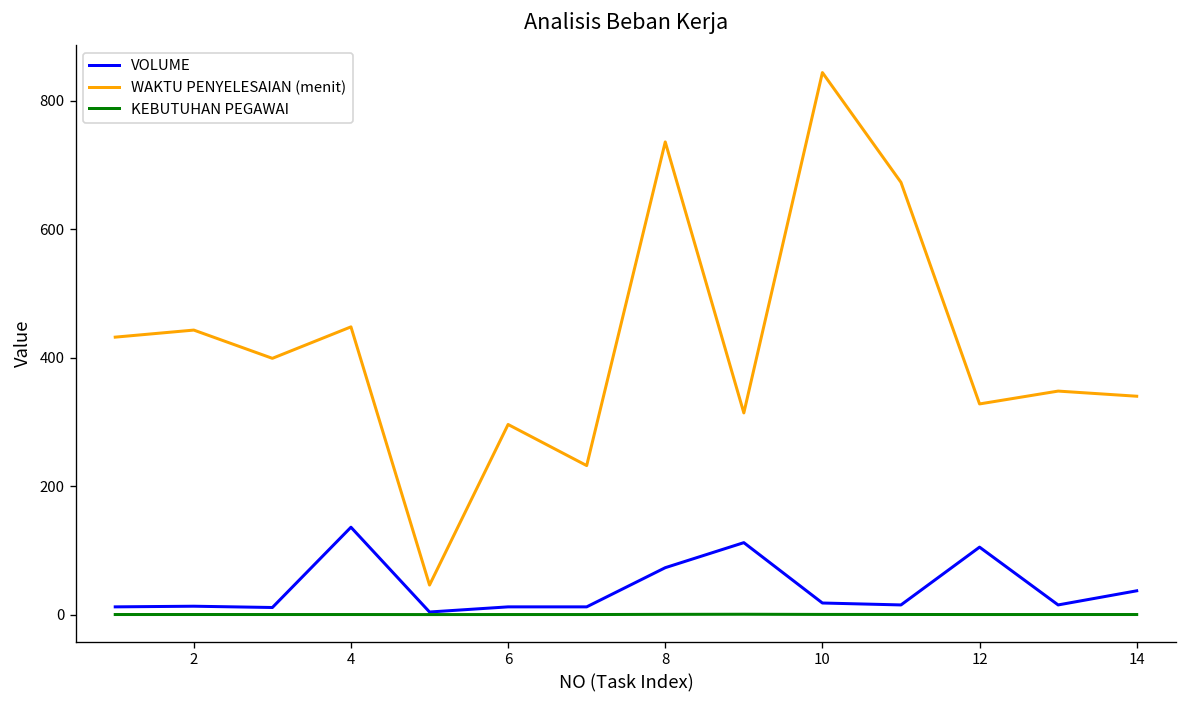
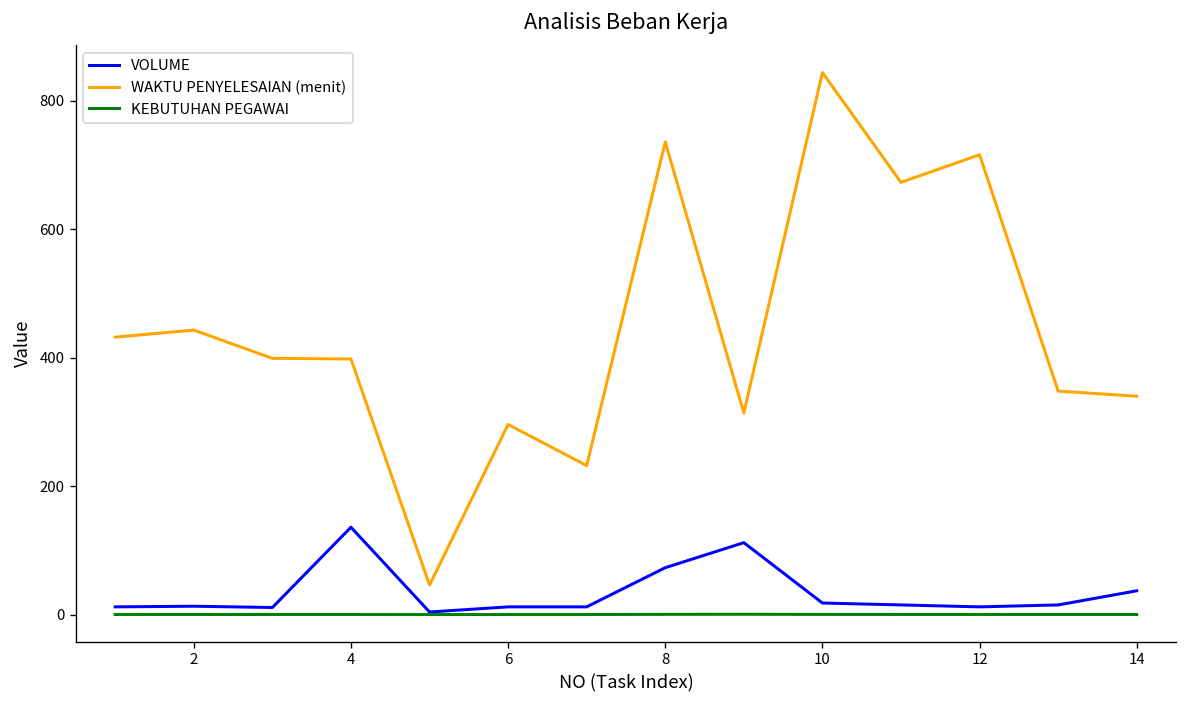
  {
    "VOLUME": {
      "2": 10,
      "4": 140,
      "6": 10,
      "8": 70,
      "10": 20,
-     "12": 110,
+     "12": 10,
      "14": 40
    },
    "WAKTU PENYELESAIAN (menit)": {
      "2": 440,
-     "4": 450,
+     "4": 400,
      "6": 300,
      "8": 740,
      "10": 840,
-     "12": 330,
+     "12": 720,
      "14": 340
    },
    "KEBUTUHAN PEGAWAI": {
      "2": 0,
      "4": 0,
      "6": 0,
      "8": 0,
      "10": 0,
      "12": 0,
      "14": 0
    }
  }
